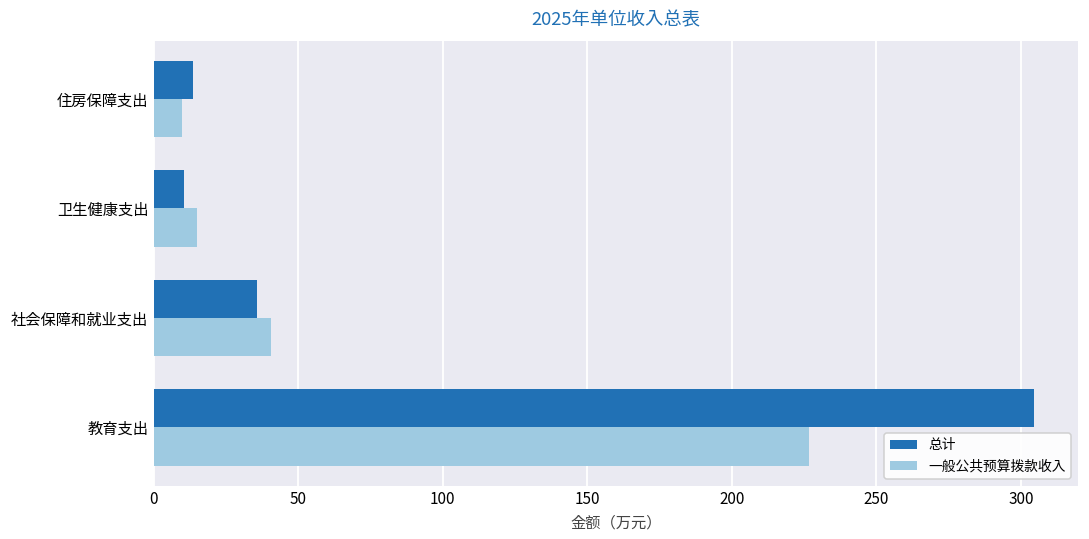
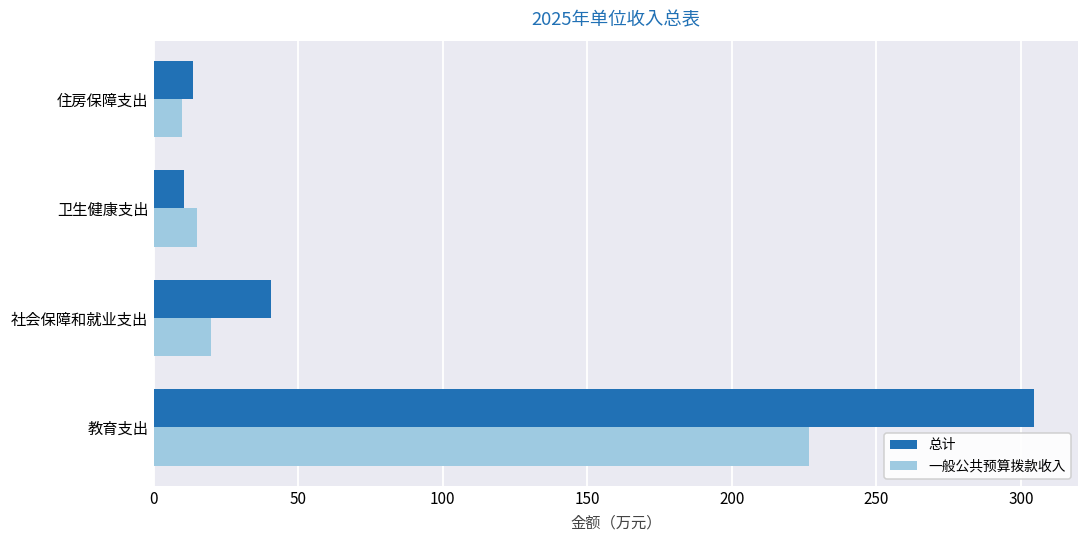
  {
    "总计": {
      "住房保障支出": 14,
      "卫生健康支出": 11,
-     "社会保障和就业支出": 36,
+     "社会保障和就业支出": 41,
      "教育支出": 305
    },
    "一般公共预算拨款收入": {
      "住房保障支出": 10,
      "卫生健康支出": 15,
-     "社会保障和就业支出": 41,
+     "社会保障和就业支出": 20,
      "教育支出": 227
    }
  }
